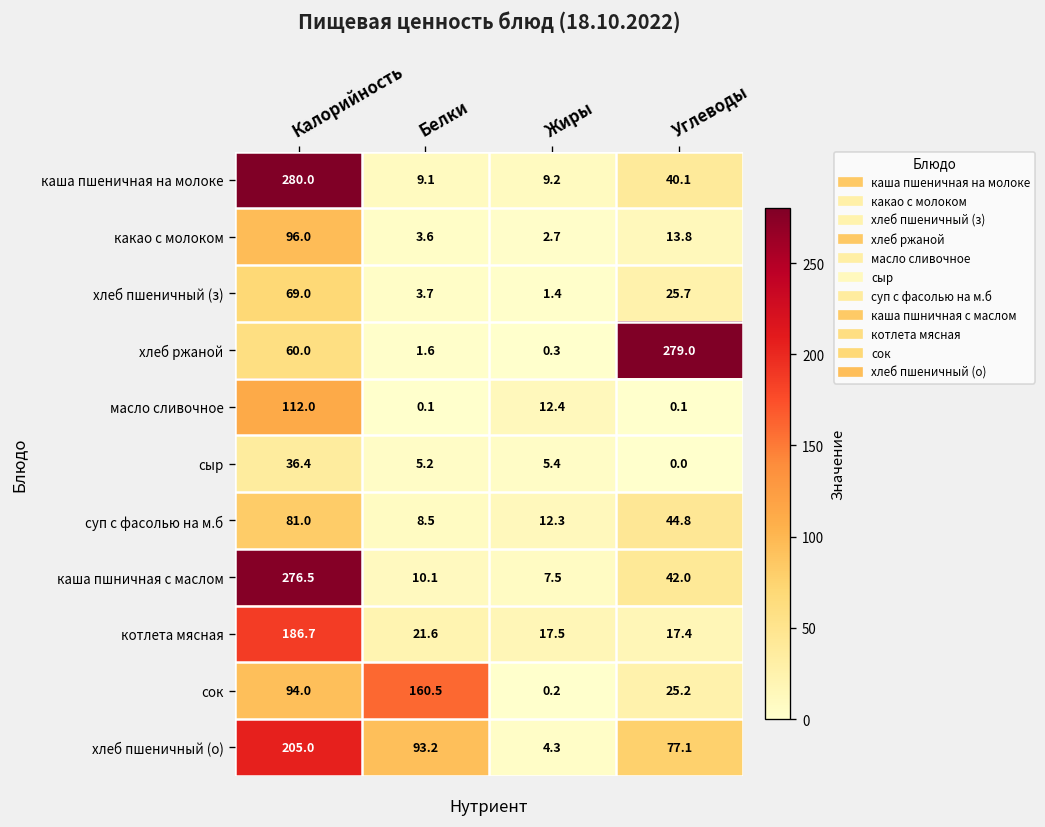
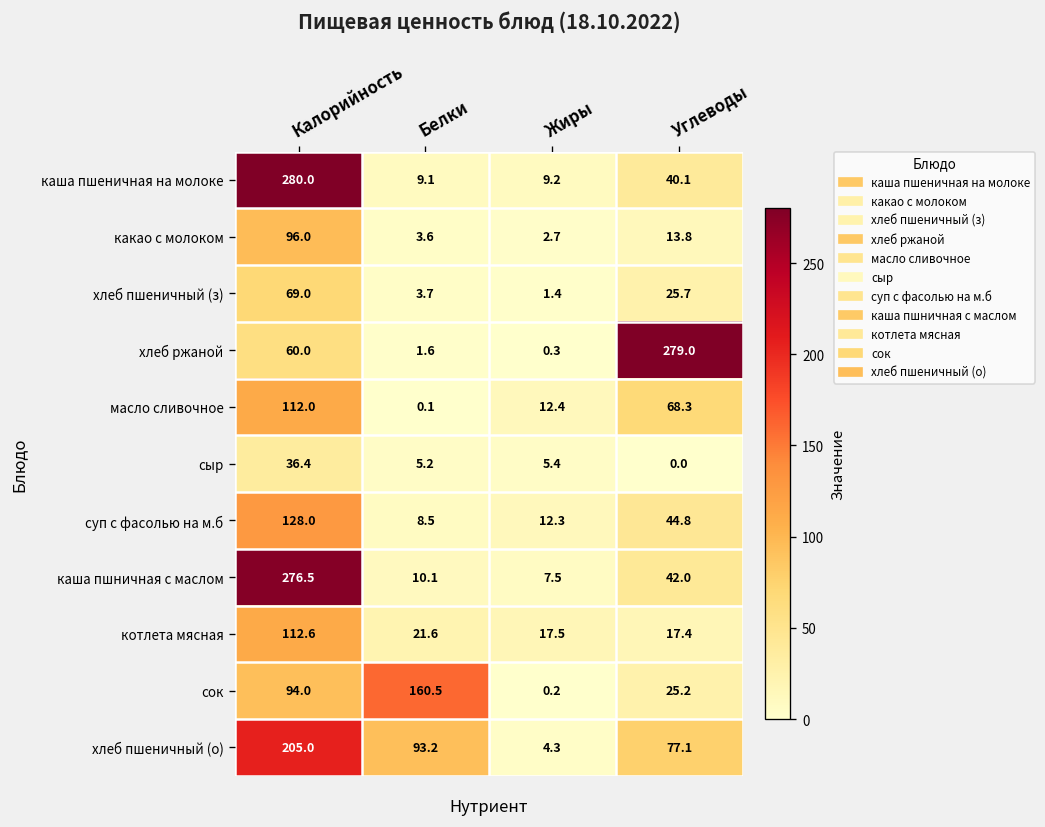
  {
    "каша пшеничная на молоке": {
      "Калорийность": 280.0,
      "Белки": 9.1,
      "Жиры": 9.2,
      "Углеводы": 40.1
    },
    "какао с молоком": {
      "Калорийность": 96.0,
      "Белки": 3.6,
      "Жиры": 2.7,
      "Углеводы": 13.8
    },
    "хлеб пшеничный (з)": {
      "Калорийность": 69.0,
      "Белки": 3.7,
      "Жиры": 1.4,
      "Углеводы": 25.7
    },
    "хлеб ржаной": {
      "Калорийность": 60.0,
      "Белки": 1.6,
      "Жиры": 0.3,
      "Углеводы": 279.0
    },
    "масло сливочное": {
      "Калорийность": 112.0,
      "Белки": 0.1,
      "Жиры": 12.4,
-     "Углеводы": 0.1
+     "Углеводы": 68.3
    },
    "сыр": {
      "Калорийность": 36.4,
      "Белки": 5.2,
      "Жиры": 5.4,
      "Углеводы": 0.0
    },
    "суп с фасолью на м.б": {
-     "Калорийность": 81.0,
+     "Калорийность": 128.0,
      "Белки": 8.5,
      "Жиры": 12.3,
      "Углеводы": 44.8
    },
    "каша пшничная с маслом": {
      "Калорийность": 276.5,
      "Белки": 10.1,
      "Жиры": 7.5,
      "Углеводы": 42.0
    },
    "котлета мясная": {
-     "Калорийность": 186.7,
+     "Калорийность": 112.6,
      "Белки": 21.6,
      "Жиры": 17.5,
      "Углеводы": 17.4
    },
    "сок": {
      "Калорийность": 94.0,
      "Белки": 160.5,
      "Жиры": 0.2,
      "Углеводы": 25.2
    },
    "хлеб пшеничный (о)": {
      "Калорийность": 205.0,
      "Белки": 93.2,
      "Жиры": 4.3,
      "Углеводы": 77.1
    }
  }
